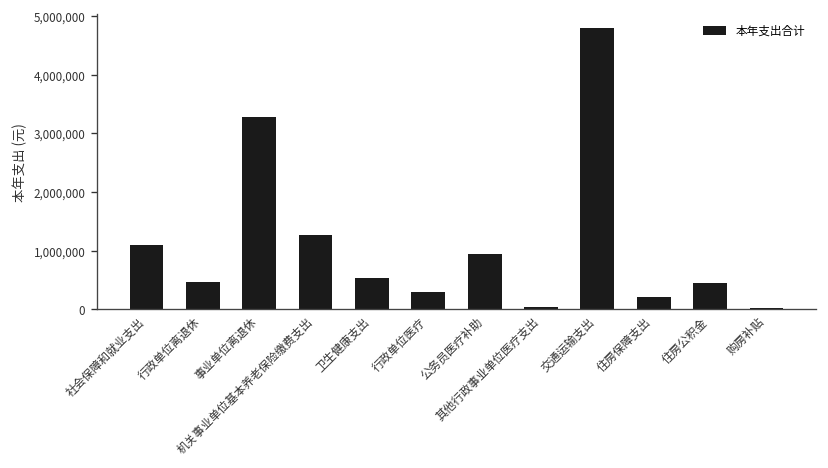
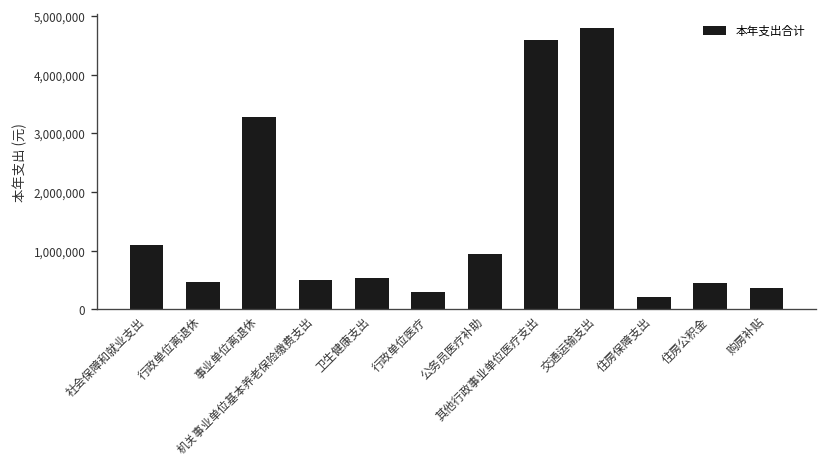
  {
    "社会保障和就业支出": "1,100,000",
    "行政单位离退休": "500,000",
    "事业单位离退休": "3,300,000",
-   "机关事业单位基本养老保险缴费支出": "1,300,000",
+   "机关事业单位基本养老保险缴费支出": "500,000",
    "卫生健康支出": "500,000",
    "行政单位医疗": "300,000",
    "公务员医疗补助": "900,000",
-   "其他行政事业单位医疗支出": "0",
+   "其他行政事业单位医疗支出": "4,600,000",
    "交通运输支出": "4,800,000",
    "住房保障支出": "200,000",
    "住房公积金": "500,000",
-   "购房补贴": "0"
+   "购房补贴": "400,000"
  }
